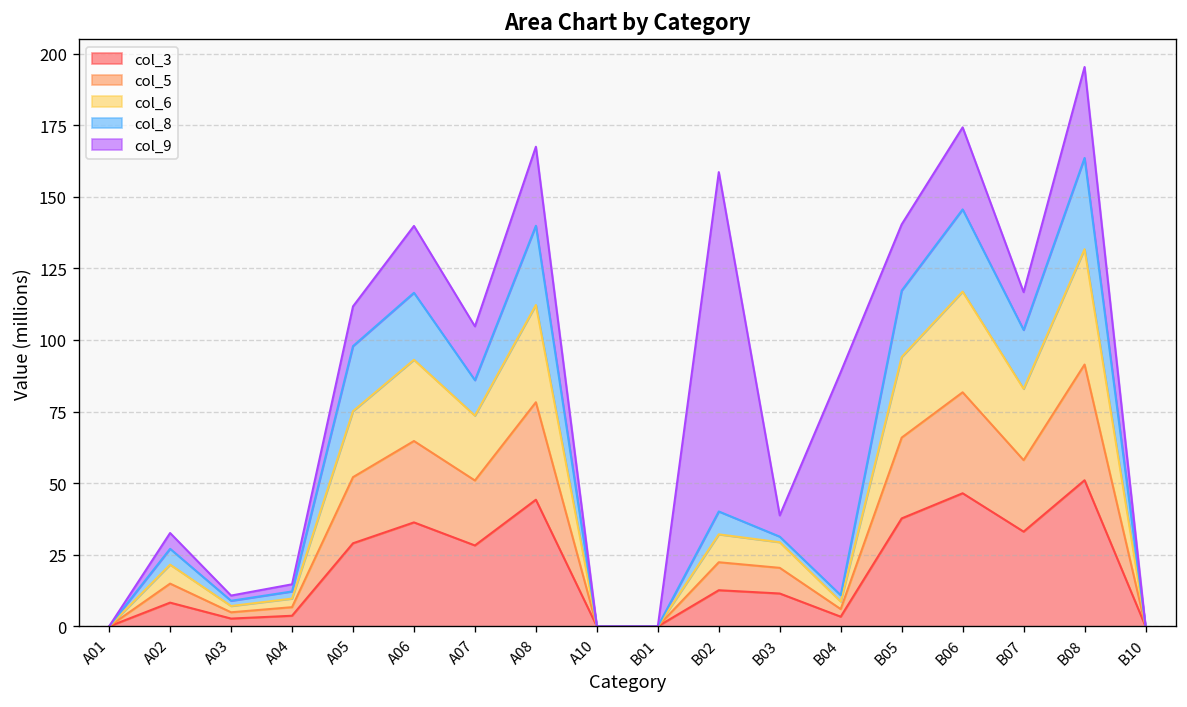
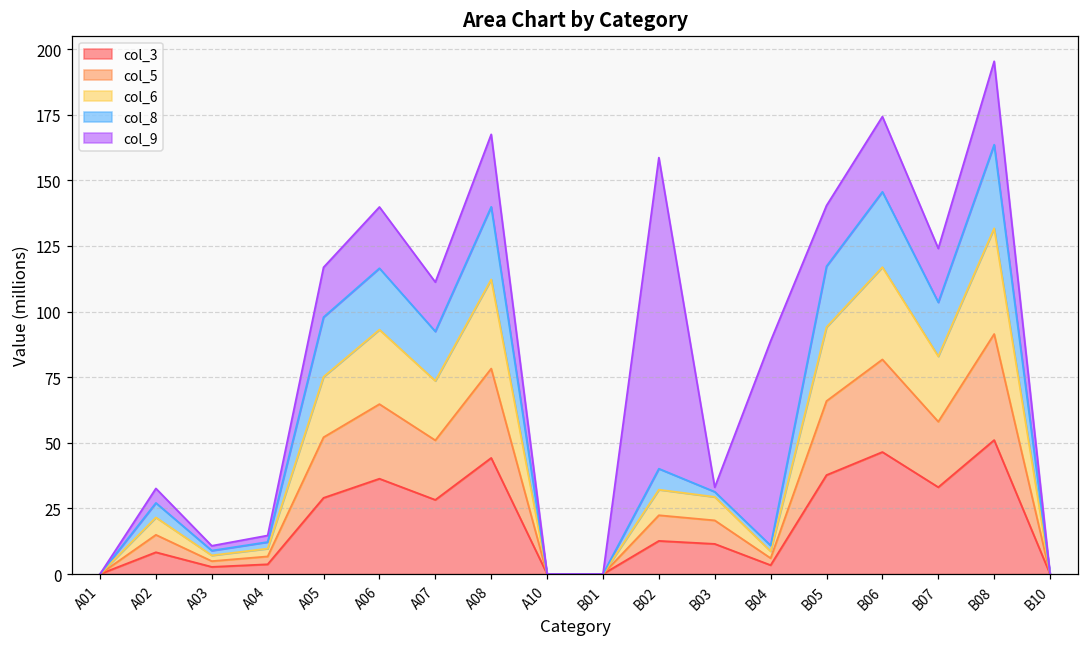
  {
    "col_8": {
      "A02": 6,
      "A03": 2,
      "A04": 2,
      "A05": 23,
      "A06": 23,
-     "A07": 12,
+     "A07": 19,
      "A08": 28,
      "B02": 8,
      "B03": 2,
      "B04": 2,
      "B05": 23,
      "B06": 29,
      "B07": 21,
      "B08": 32
    },
    "col_9": {
      "A02": 6,
      "A03": 2,
      "A04": 2,
-     "A05": 14,
+     "A05": 19,
      "A06": 23,
      "A07": 19,
      "A08": 28,
      "B02": 118,
-     "B03": 7,
+     "B03": 2,
      "B04": 78,
      "B05": 23,
      "B06": 29,
-     "B07": 13,
+     "B07": 21,
      "B08": 32
    }
  }
